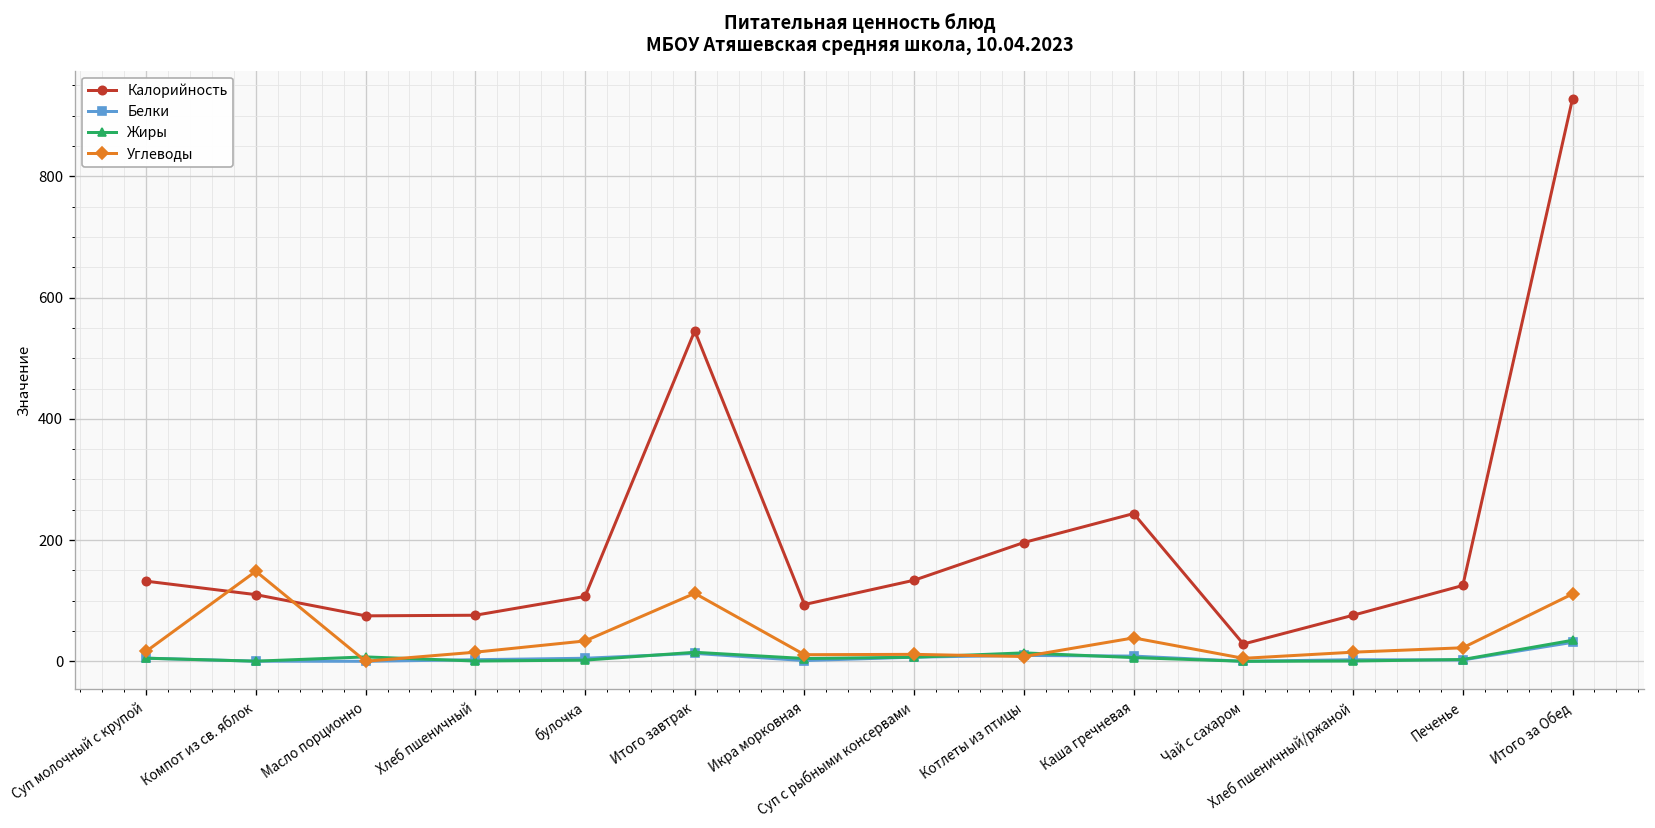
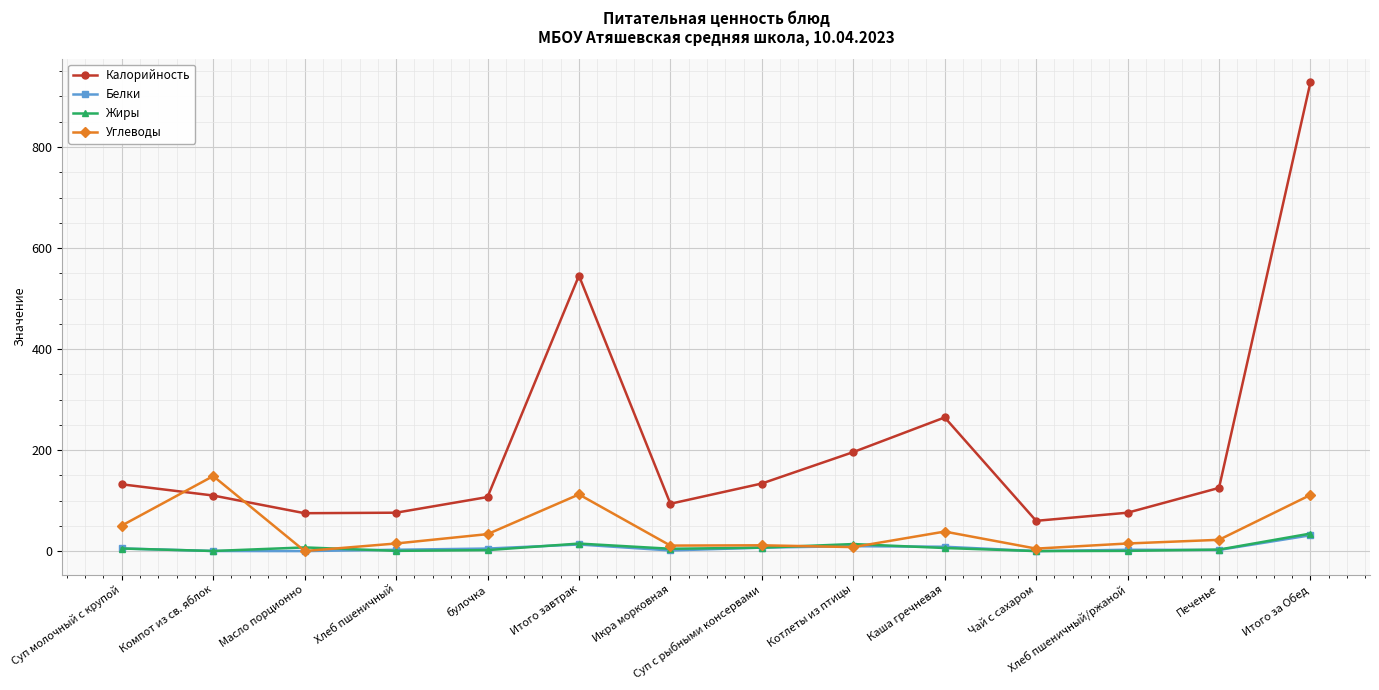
  {
    "Калорийность": {
      "Суп молочный с крупой": 130,
      "Компот из св. яблок": 110,
      "Масло порционно": 80,
      "Хлеб пшеничный": 80,
      "булочка": 110,
      "Итого завтрак": 550,
      "Икра морковная": 90,
      "Суп с рыбными консервами": 130,
      "Котлеты из птицы": 200,
-     "Каша гречневая": 240,
-     "Чай с сахаром": 30,
+     "Каша гречневая": 260,
+     "Чай с сахаром": 60,
      "Хлеб пшеничный/ржаной": 80,
      "Печенье": 130,
      "Итого за Обед": 930
    },
    "Жиры": {
      "Масло порционно": 10
    },
    "Углеводы": {
-     "Суп молочный с крупой": 20,
+     "Суп молочный с крупой": 50,
      "Компот из св. яблок": 150,
      "Хлеб пшеничный": 20,
      "булочка": 30,
      "Итого завтрак": 110,
      "Икра морковная": 10,
      "Каша гречневая": 40,
      "Хлеб пшеничный/ржаной": 20,
      "Печенье": 20,
      "Итого за Обед": 110
    }
  }
